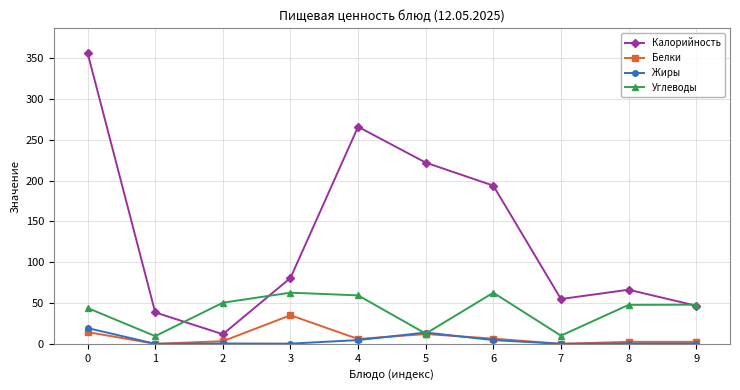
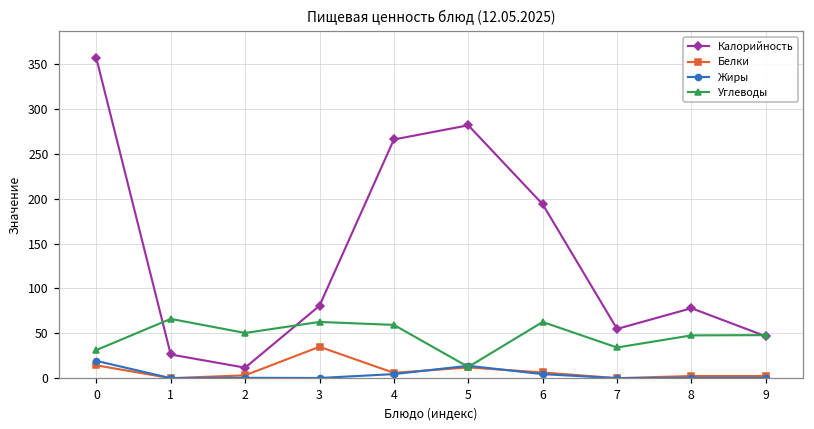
  {
    "Калорийность": {
      "0": 360,
-     "1": 40,
+     "1": 30,
      "2": 10,
      "3": 80,
      "4": 270,
-     "5": 220,
+     "5": 280,
      "6": 190,
      "7": 50,
-     "8": 70
+     "8": 80
    },
    "Белки": {
      "0": 10,
      "3": 40
    },
    "Жиры": {
      "0": 20,
      "3": 0
    },
    "Углеводы": {
-     "0": 40,
-     "1": 10,
+     "0": 30,
+     "1": 70,
      "2": 50,
      "3": 60,
      "4": 60,
      "6": 60,
-     "7": 10,
+     "7": 30,
      "8": 50
    }
  }
